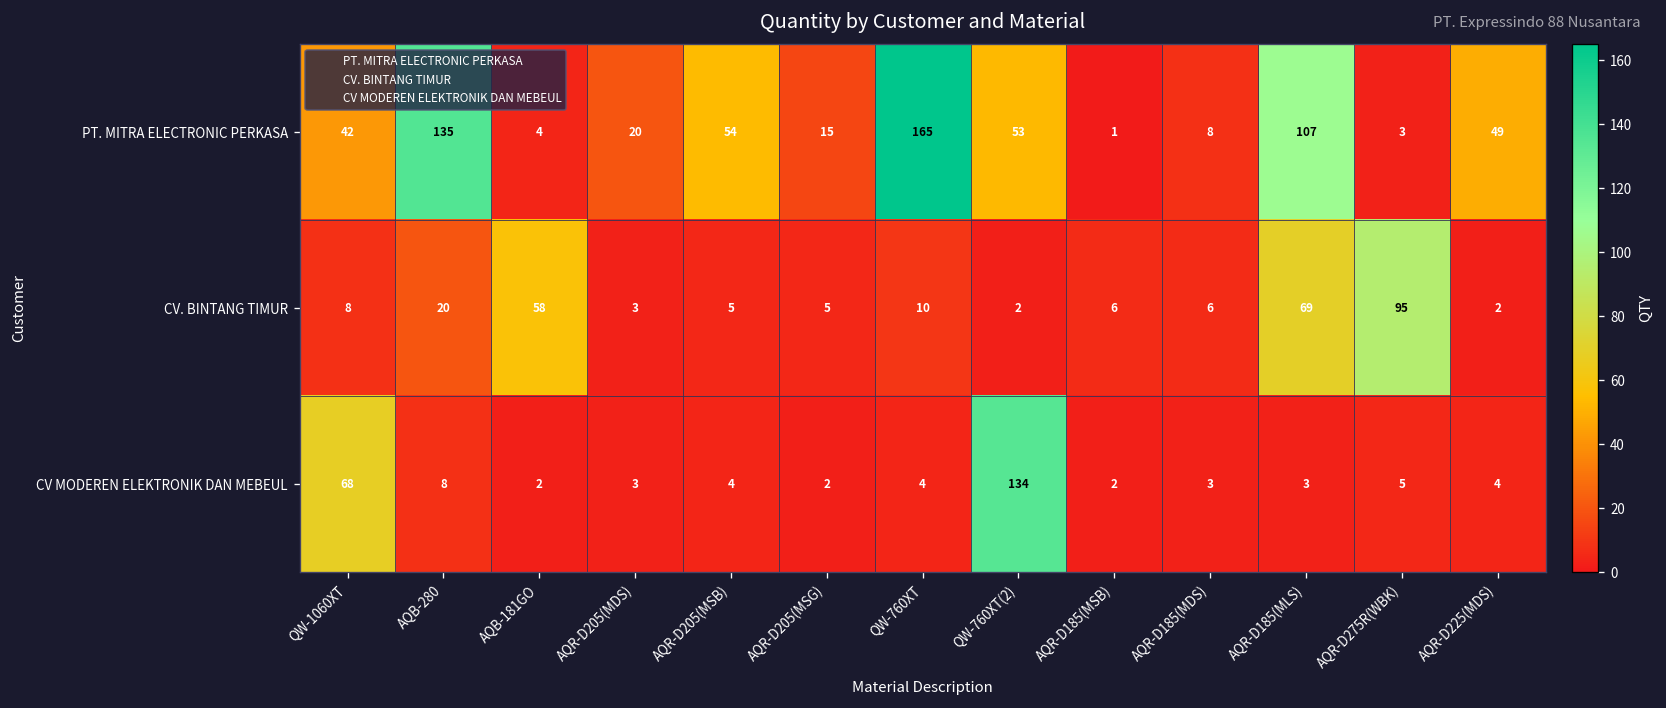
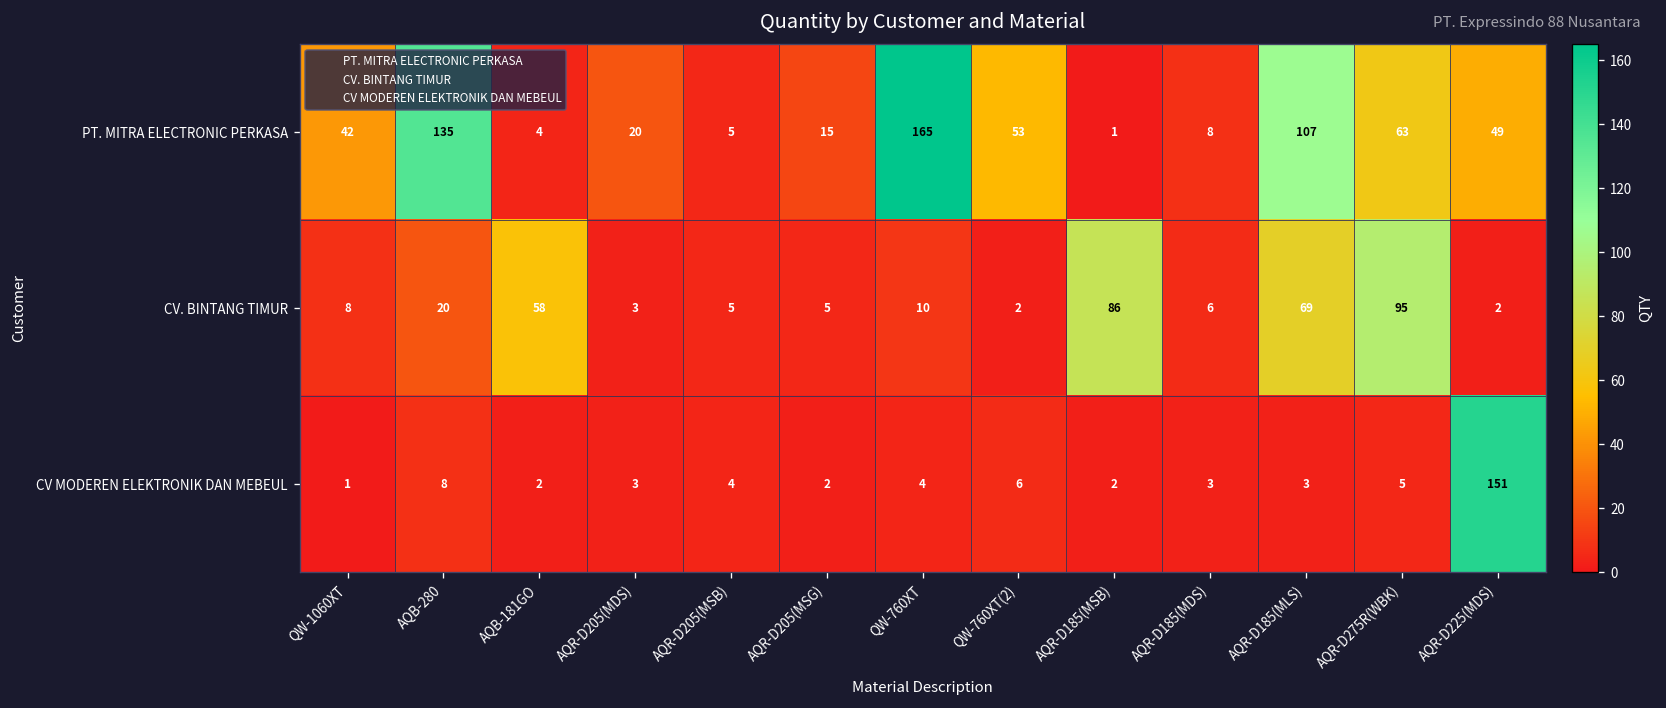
  {
    "PT. MITRA ELECTRONIC PERKASA": {
      "QW-1060XT": 42,
      "AQB-280": 135,
      "AQB-181GO": 4,
      "AQR-D205(MDS)": 20,
-     "AQR-D205(MSB)": 54,
+     "AQR-D205(MSB)": 5,
      "AQR-D205(MSG)": 15,
      "QW-760XT": 165,
      "QW-760XT(2)": 53,
      "AQR-D185(MSB)": 1,
      "AQR-D185(MDS)": 8,
      "AQR-D185(MLS)": 107,
-     "AQR-D275R(WBK)": 3,
+     "AQR-D275R(WBK)": 63,
      "AQR-D225(MDS)": 49
    },
    "CV. BINTANG TIMUR": {
      "QW-1060XT": 8,
      "AQB-280": 20,
      "AQB-181GO": 58,
      "AQR-D205(MDS)": 3,
      "AQR-D205(MSB)": 5,
      "AQR-D205(MSG)": 5,
      "QW-760XT": 10,
      "QW-760XT(2)": 2,
-     "AQR-D185(MSB)": 6,
+     "AQR-D185(MSB)": 86,
      "AQR-D185(MDS)": 6,
      "AQR-D185(MLS)": 69,
      "AQR-D275R(WBK)": 95,
      "AQR-D225(MDS)": 2
    },
    "CV MODEREN ELEKTRONIK DAN MEBEUL": {
-     "QW-1060XT": 68,
+     "QW-1060XT": 1,
      "AQB-280": 8,
      "AQB-181GO": 2,
      "AQR-D205(MDS)": 3,
      "AQR-D205(MSB)": 4,
      "AQR-D205(MSG)": 2,
      "QW-760XT": 4,
-     "QW-760XT(2)": 134,
+     "QW-760XT(2)": 6,
      "AQR-D185(MSB)": 2,
      "AQR-D185(MDS)": 3,
      "AQR-D185(MLS)": 3,
      "AQR-D275R(WBK)": 5,
-     "AQR-D225(MDS)": 4
+     "AQR-D225(MDS)": 151
    }
  }
